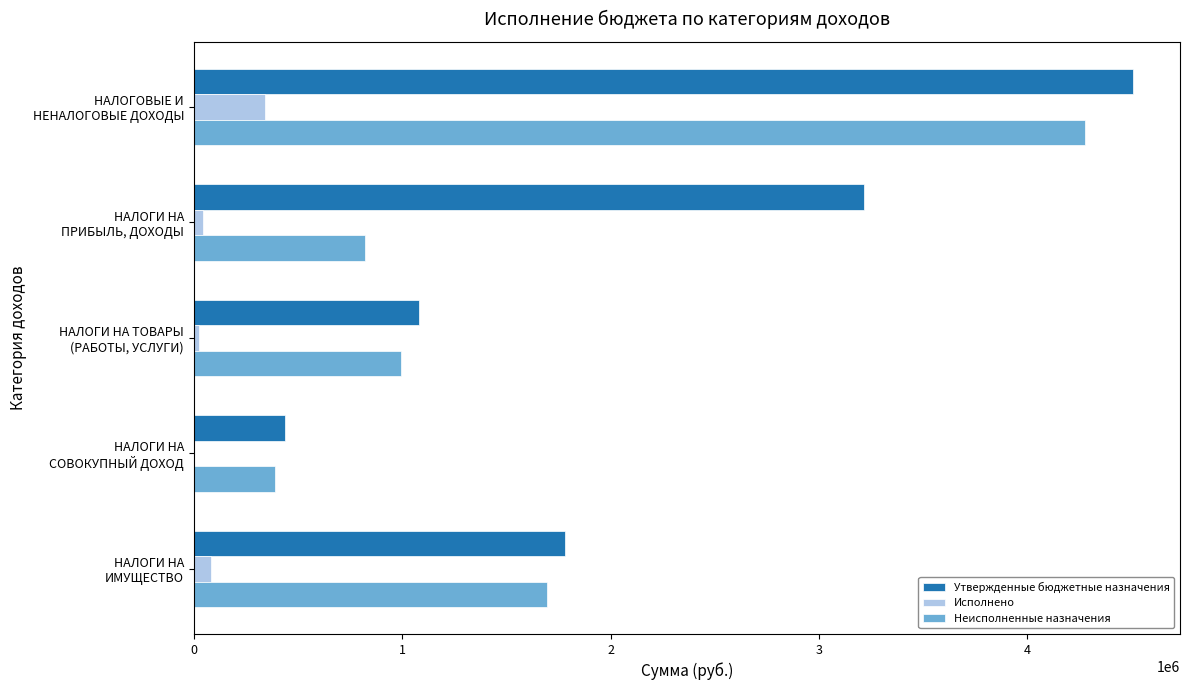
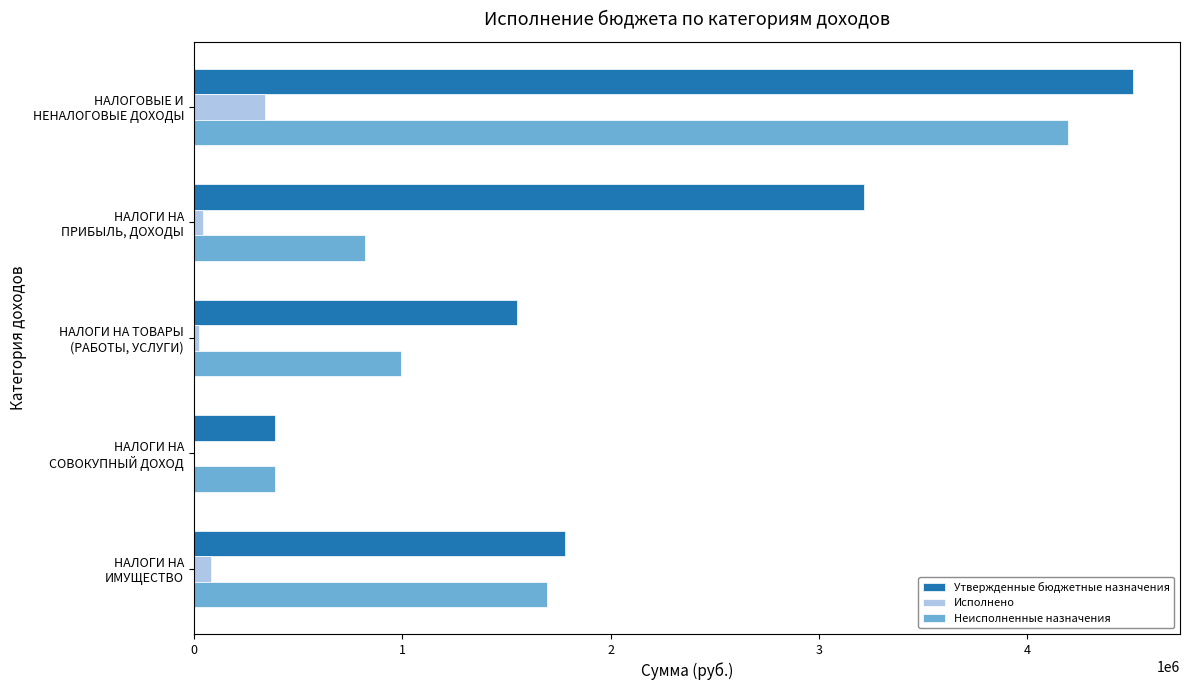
  {
    "Утвержденные бюджетные назначения": {
      "НАЛОГОВЫЕ И НЕНАЛОГОВЫЕ ДОХОДЫ": 4510000,
      "НАЛОГИ НА ПРИБЫЛЬ, ДОХОДЫ": 3210000,
-     "НАЛОГИ НА ТОВАРЫ (РАБОТЫ, УСЛУГИ)": 1080000,
-     "НАЛОГИ НА СОВОКУПНЫЙ ДОХОД": 440000,
+     "НАЛОГИ НА ТОВАРЫ (РАБОТЫ, УСЛУГИ)": 1550000,
+     "НАЛОГИ НА СОВОКУПНЫЙ ДОХОД": 390000,
      "НАЛОГИ НА ИМУЩЕСТВО": 1780000
    },
    "Исполнено": {
      "НАЛОГОВЫЕ И НЕНАЛОГОВЫЕ ДОХОДЫ": 340000,
      "НАЛОГИ НА ПРИБЫЛЬ, ДОХОДЫ": 40000,
      "НАЛОГИ НА ТОВАРЫ (РАБОТЫ, УСЛУГИ)": 30000,
      "НАЛОГИ НА ИМУЩЕСТВО": 80000
    },
    "Неисполненные назначения": {
-     "НАЛОГОВЫЕ И НЕНАЛОГОВЫЕ ДОХОДЫ": 4270000,
+     "НАЛОГОВЫЕ И НЕНАЛОГОВЫЕ ДОХОДЫ": 4200000,
      "НАЛОГИ НА ПРИБЫЛЬ, ДОХОДЫ": 820000,
      "НАЛОГИ НА ТОВАРЫ (РАБОТЫ, УСЛУГИ)": 1000000,
      "НАЛОГИ НА СОВОКУПНЫЙ ДОХОД": 390000,
      "НАЛОГИ НА ИМУЩЕСТВО": 1700000
    }
  }
